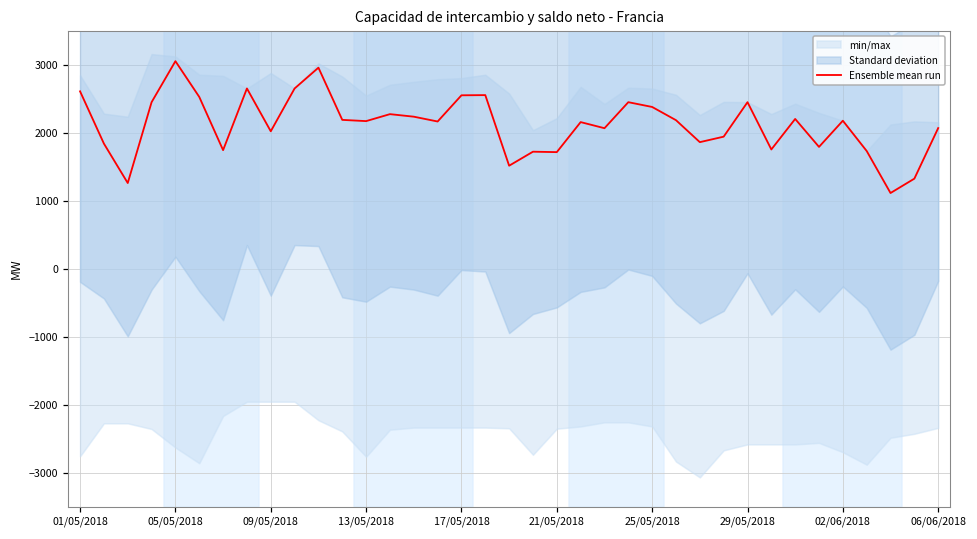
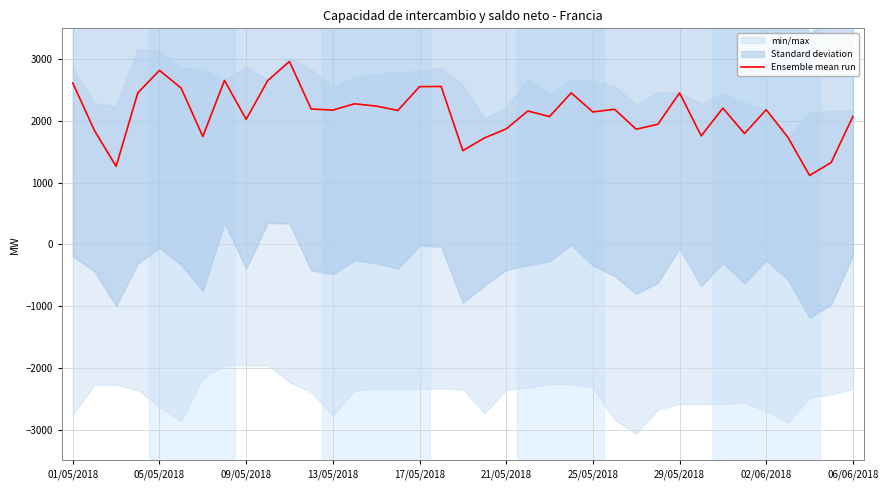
  {
    "Ensemble mean run": {
      "01/05/2018": 2600,
-     "05/05/2018": 3100,
+     "05/05/2018": 2800,
      "09/05/2018": 2000,
      "13/05/2018": 2200,
      "17/05/2018": 2600,
-     "21/05/2018": 1700,
-     "25/05/2018": 2400,
+     "21/05/2018": 1900,
+     "25/05/2018": 2100,
      "06/06/2018": 2100
    }
  }
